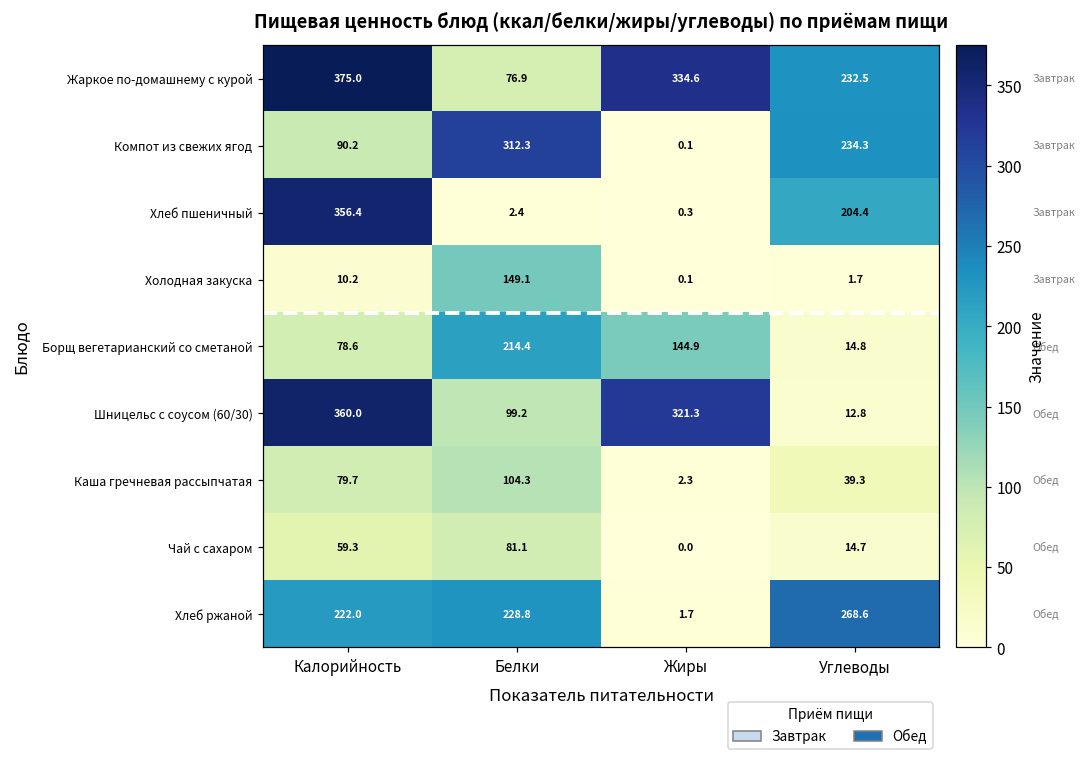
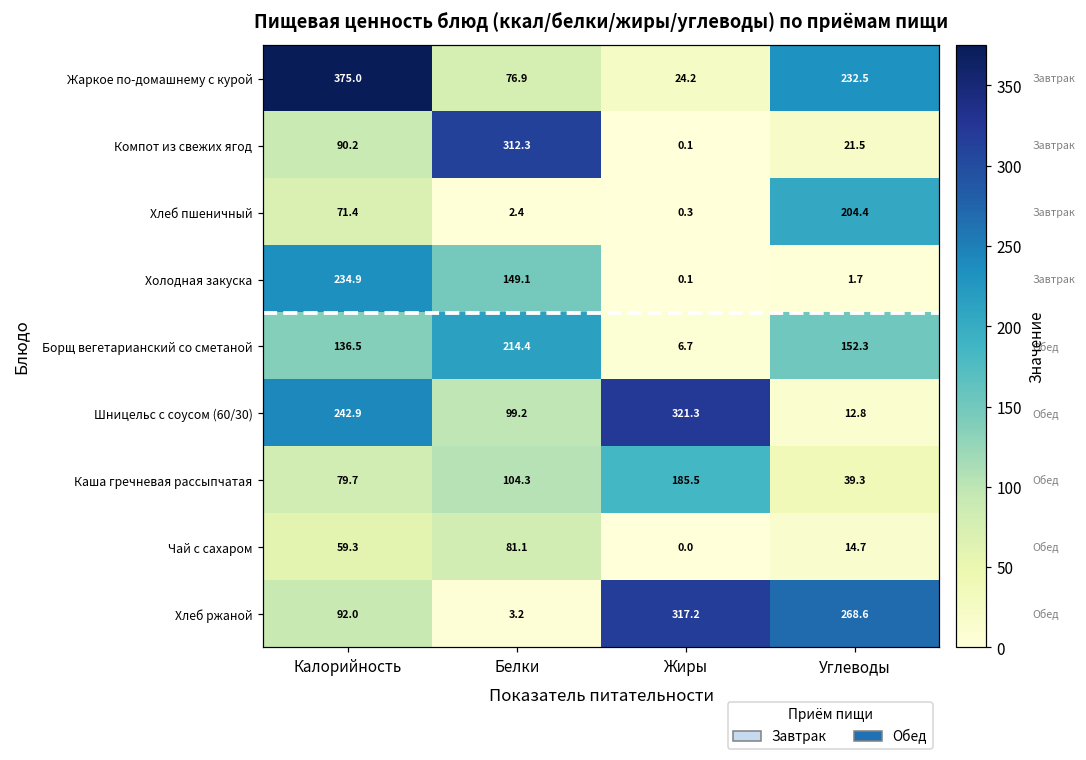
  {
    "Жаркое по-домашнему с курой": {
      "Калорийность": 375.0,
      "Белки": 76.9,
-     "Жиры": 334.6,
+     "Жиры": 24.2,
      "Углеводы": 232.5
    },
    "Компот из свежих ягод": {
      "Калорийность": 90.2,
      "Белки": 312.3,
      "Жиры": 0.1,
-     "Углеводы": 234.3
+     "Углеводы": 21.5
    },
    "Хлеб пшеничный": {
-     "Калорийность": 356.4,
+     "Калорийность": 71.4,
      "Белки": 2.4,
      "Жиры": 0.3,
      "Углеводы": 204.4
    },
    "Холодная закуска": {
-     "Калорийность": 10.2,
+     "Калорийность": 234.9,
      "Белки": 149.1,
      "Жиры": 0.1,
      "Углеводы": 1.7
    },
    "Борщ вегетарианский со сметаной": {
-     "Калорийность": 78.6,
+     "Калорийность": 136.5,
      "Белки": 214.4,
-     "Жиры": 144.9,
-     "Углеводы": 14.8
+     "Жиры": 6.7,
+     "Углеводы": 152.3
    },
    "Шницельс с соусом (60/30)": {
-     "Калорийность": 360.0,
+     "Калорийность": 242.9,
      "Белки": 99.2,
      "Жиры": 321.3,
      "Углеводы": 12.8
    },
    "Каша гречневая рассыпчатая": {
      "Калорийность": 79.7,
      "Белки": 104.3,
-     "Жиры": 2.3,
+     "Жиры": 185.5,
      "Углеводы": 39.3
    },
    "Чай с сахаром": {
      "Калорийность": 59.3,
      "Белки": 81.1,
      "Жиры": 0.0,
      "Углеводы": 14.7
    },
    "Хлеб ржаной": {
-     "Калорийность": 222.0,
-     "Белки": 228.8,
-     "Жиры": 1.7,
+     "Калорийность": 92.0,
+     "Белки": 3.2,
+     "Жиры": 317.2,
      "Углеводы": 268.6
    }
  }
